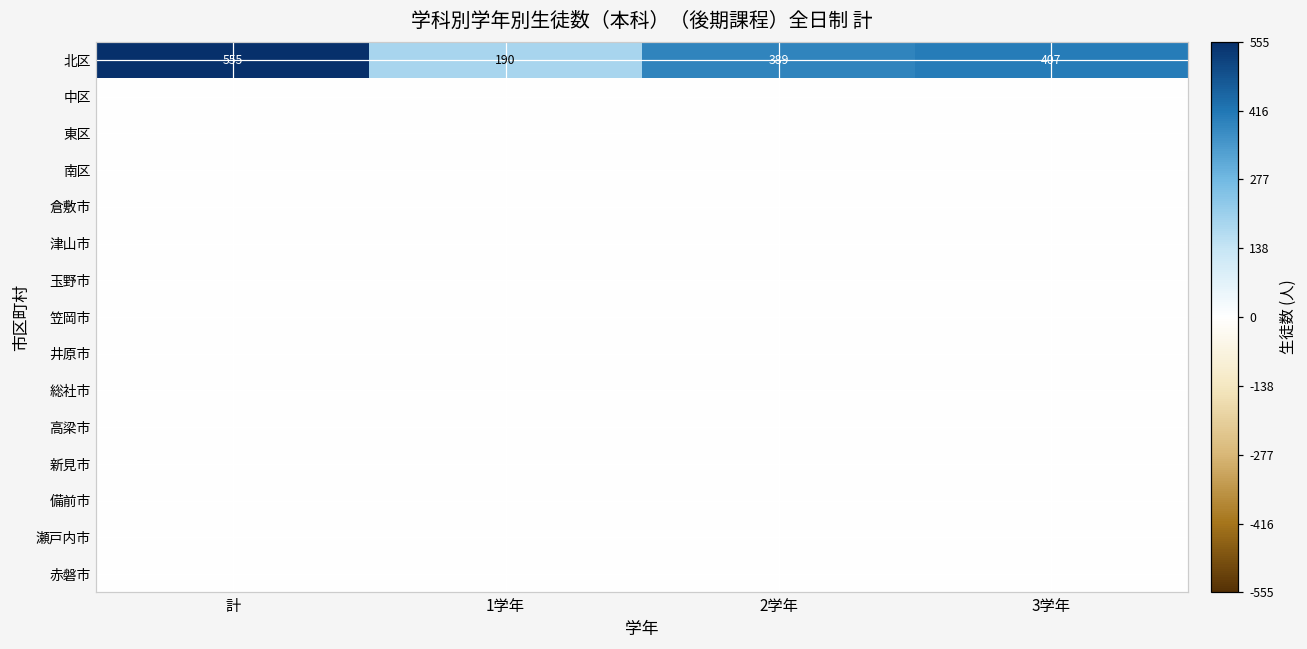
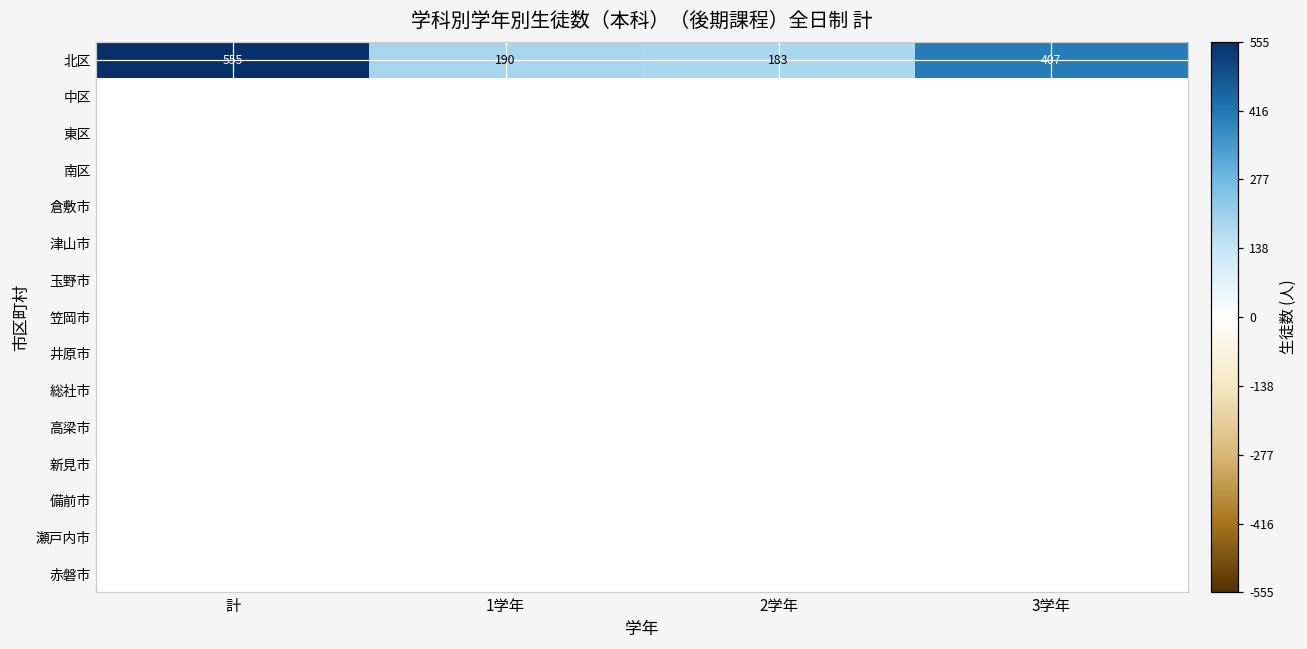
  {
    "北区": {
      "計": 555,
      "1学年": 190,
-     "2学年": 389,
+     "2学年": 183,
      "3学年": 407
    }
  }
